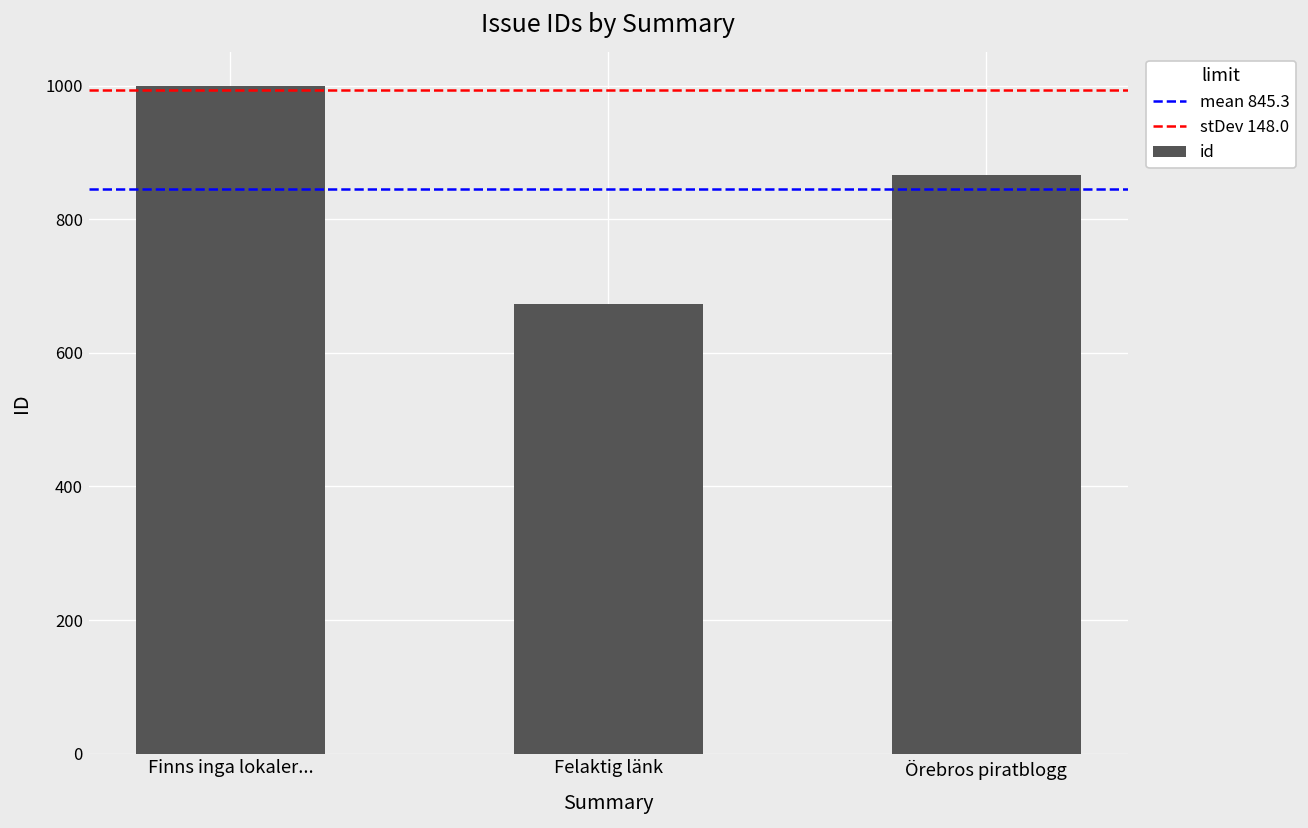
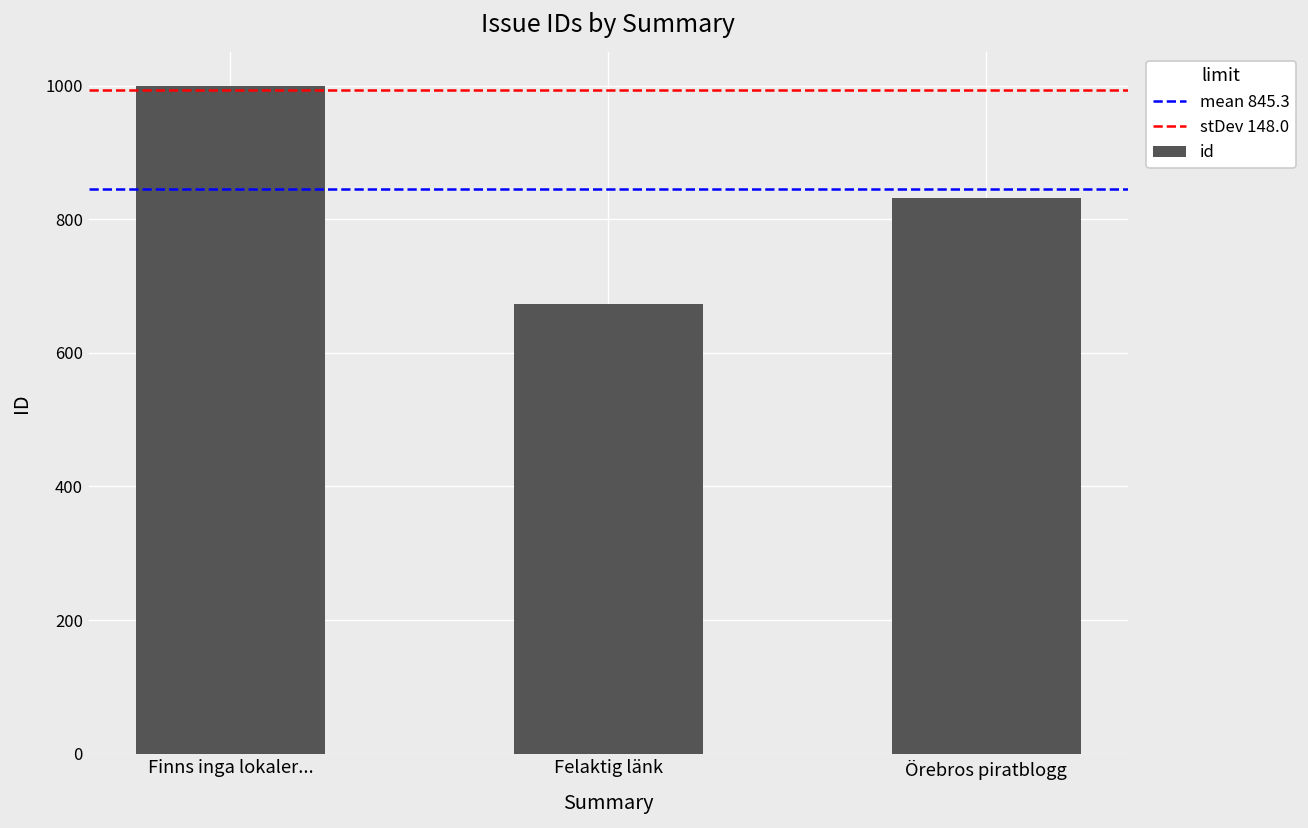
  {
    "Finns inga lokaler...": 1000,
    "Felaktig länk": 670,
-   "Örebros piratblogg": 870
+   "Örebros piratblogg": 830
  }
